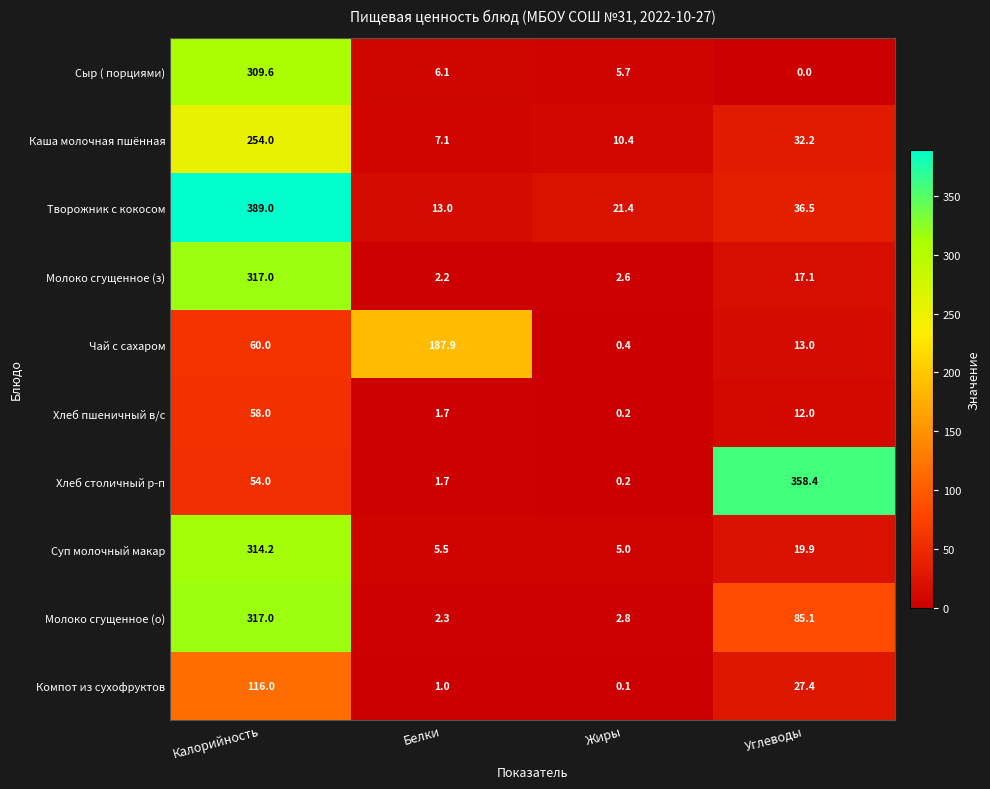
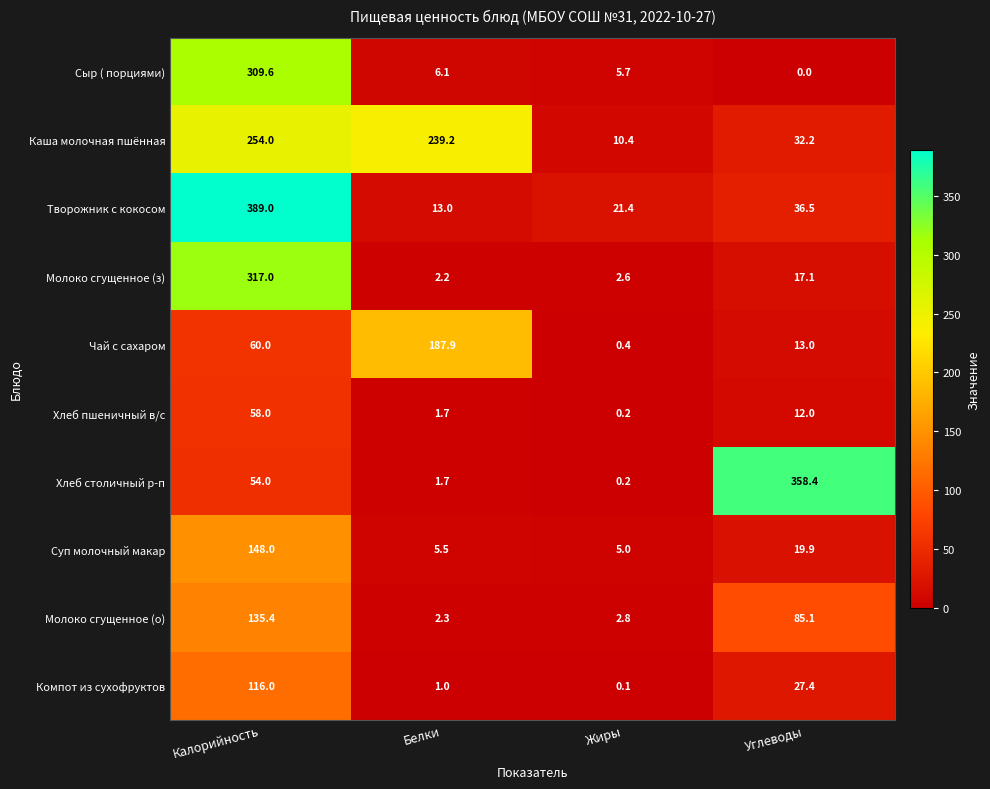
  {
    "Сыр ( порциями)": {
      "Калорийность": 309.6,
      "Белки": 6.1,
      "Жиры": 5.7,
      "Углеводы": 0.0
    },
    "Каша молочная пшённая": {
      "Калорийность": 254.0,
-     "Белки": 7.1,
+     "Белки": 239.2,
      "Жиры": 10.4,
      "Углеводы": 32.2
    },
    "Творожник с кокосом": {
      "Калорийность": 389.0,
      "Белки": 13.0,
      "Жиры": 21.4,
      "Углеводы": 36.5
    },
    "Молоко сгущенное (з)": {
      "Калорийность": 317.0,
      "Белки": 2.2,
      "Жиры": 2.6,
      "Углеводы": 17.1
    },
    "Чай с сахаром": {
      "Калорийность": 60.0,
      "Белки": 187.9,
      "Жиры": 0.4,
      "Углеводы": 13.0
    },
    "Хлеб пшеничный в/с": {
      "Калорийность": 58.0,
      "Белки": 1.7,
      "Жиры": 0.2,
      "Углеводы": 12.0
    },
    "Хлеб столичный р-п": {
      "Калорийность": 54.0,
      "Белки": 1.7,
      "Жиры": 0.2,
      "Углеводы": 358.4
    },
    "Суп молочный макар": {
-     "Калорийность": 314.2,
+     "Калорийность": 148.0,
      "Белки": 5.5,
      "Жиры": 5.0,
      "Углеводы": 19.9
    },
    "Молоко сгущенное (о)": {
-     "Калорийность": 317.0,
+     "Калорийность": 135.4,
      "Белки": 2.3,
      "Жиры": 2.8,
      "Углеводы": 85.1
    },
    "Компот из сухофруктов": {
      "Калорийность": 116.0,
      "Белки": 1.0,
      "Жиры": 0.1,
      "Углеводы": 27.4
    }
  }
